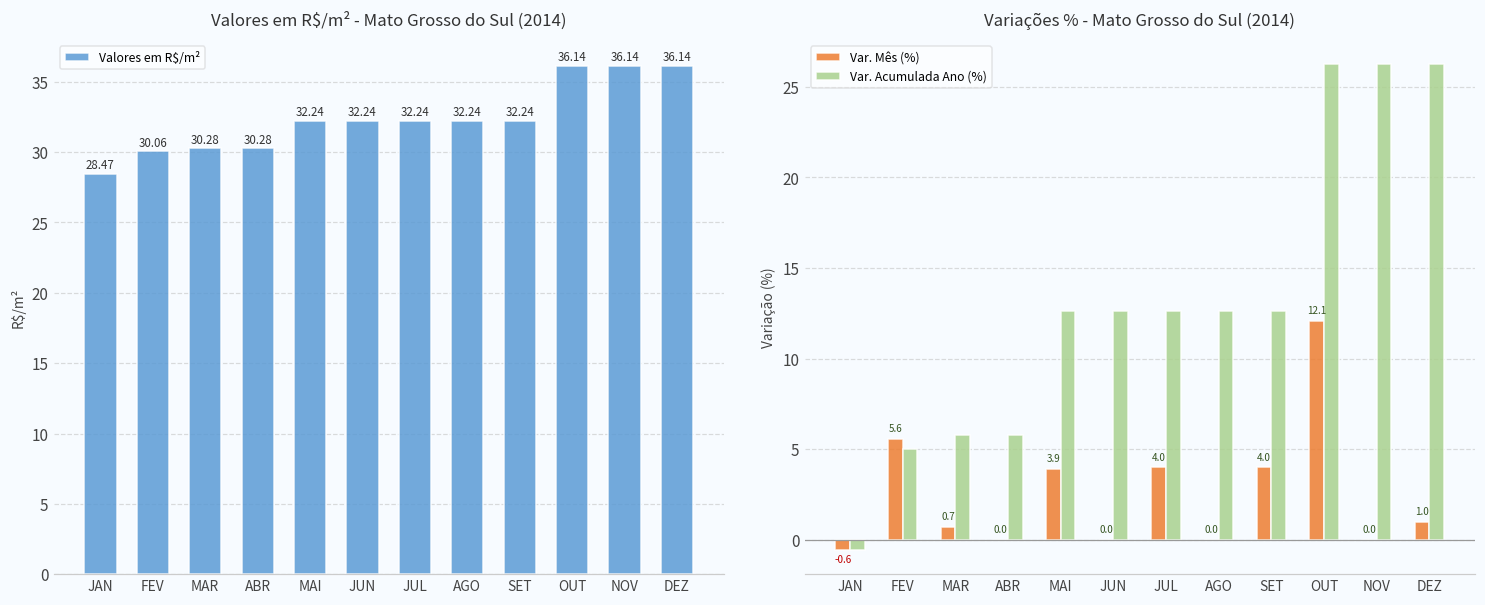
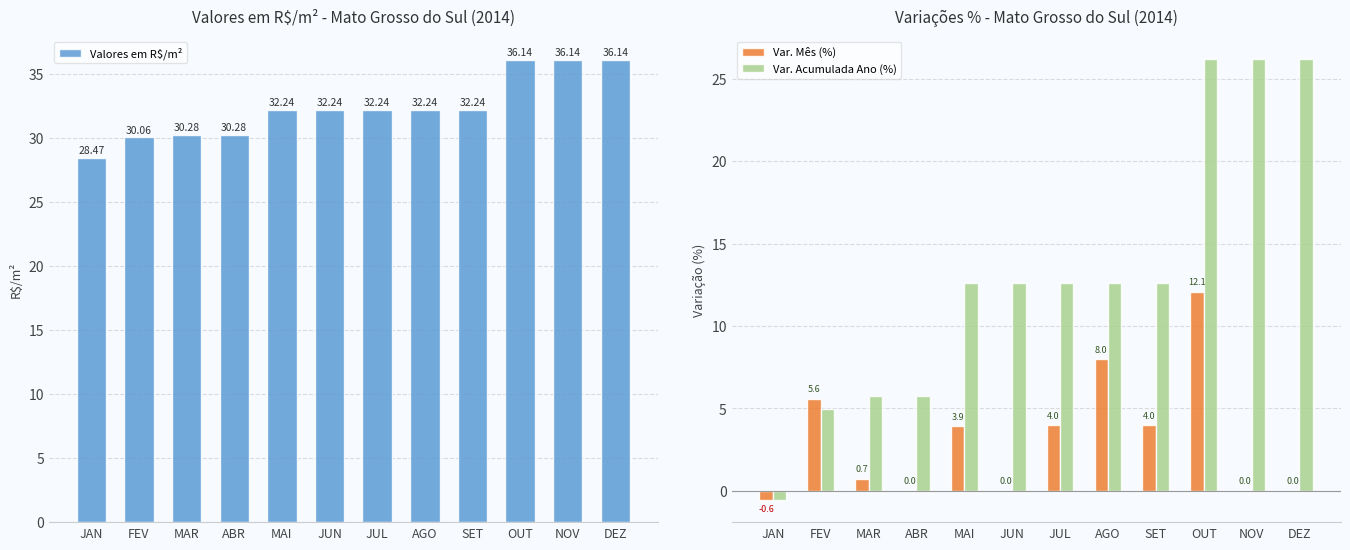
  {
    "Valores em R$/m² - Mato Grosso do Sul (2014)": {
      "JAN": 28.47,
      "FEV": 30.06,
      "MAR": 30.28,
      "ABR": 30.28,
      "MAI": 32.24,
      "JUN": 32.24,
      "JUL": 32.24,
      "AGO": 32.24,
      "SET": 32.24,
      "OUT": 36.14,
      "NOV": 36.14,
      "DEZ": 36.14
    },
    "Variações % - Mato Grosso do Sul (2014)": {
      "Var. Mês (%)": {
        "JAN": -0.6,
        "FEV": 5.6,
        "MAR": 0.7,
        "ABR": 0.0,
        "MAI": 3.9,
        "JUN": 0.0,
        "JUL": 4.0,
-       "AGO": 0.0,
+       "AGO": 8.0,
        "SET": 4.0,
        "OUT": 12.1,
        "NOV": 0.0,
-       "DEZ": 1.0
+       "DEZ": 0.0
      },
      "Var. Acumulada Ano (%)": {
        "FEV": 5.0,
        "MAR": 5.8,
        "ABR": 5.8,
        "MAI": 12.6,
        "JUN": 12.6,
        "JUL": 12.6,
        "AGO": 12.6,
        "SET": 12.6,
        "OUT": 26.2,
        "NOV": 26.2,
        "DEZ": 26.2
      }
    }
  }
